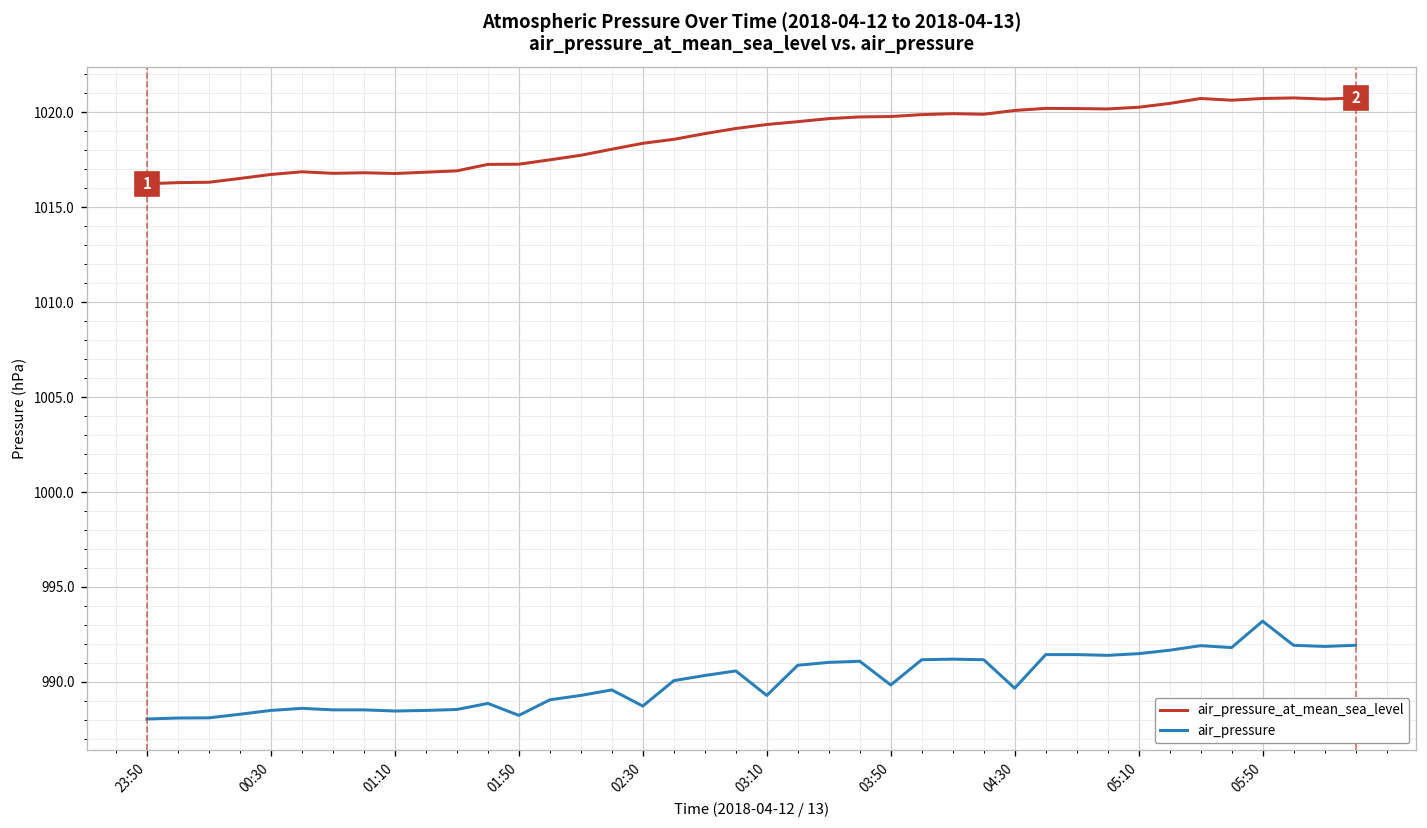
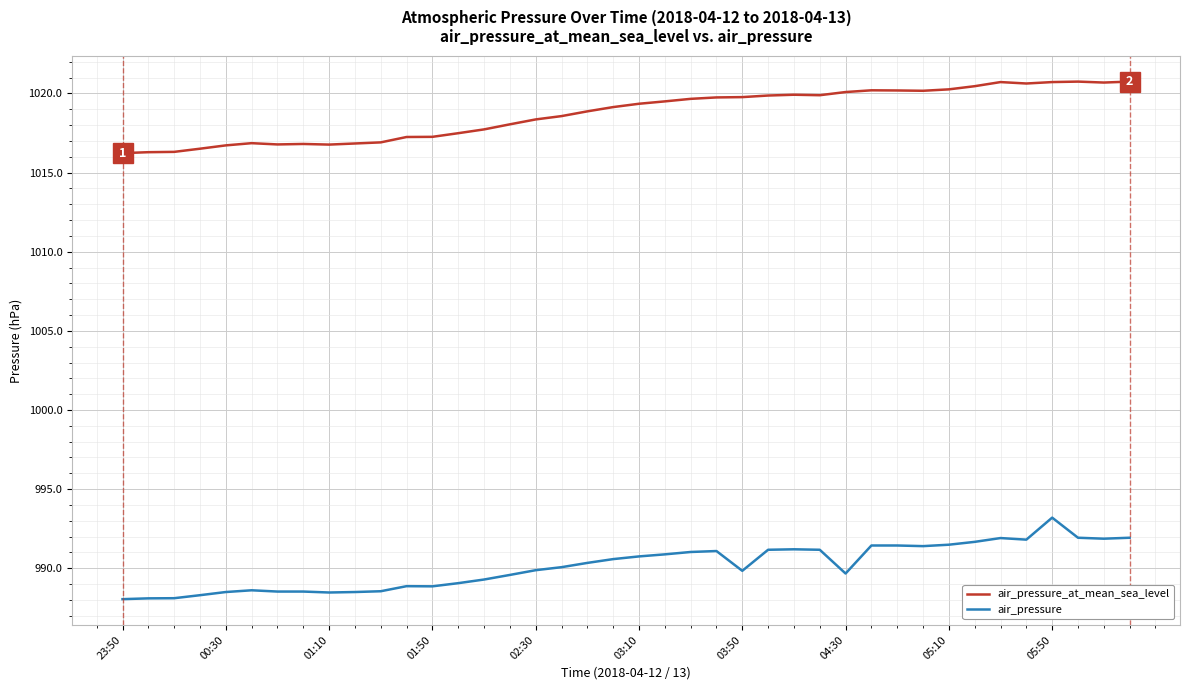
  {
    "air_pressure": {
      "23:50": 988.1,
      "00:30": 988.5,
      "01:10": 988.5,
-     "01:50": 988.2,
-     "02:30": 988.7,
-     "03:10": 989.3,
+     "01:50": 988.9,
+     "02:30": 989.9,
+     "03:10": 990.8,
      "03:50": 989.8,
      "04:30": 989.7,
      "05:10": 991.5,
      "05:50": 993.2
    }
  }
